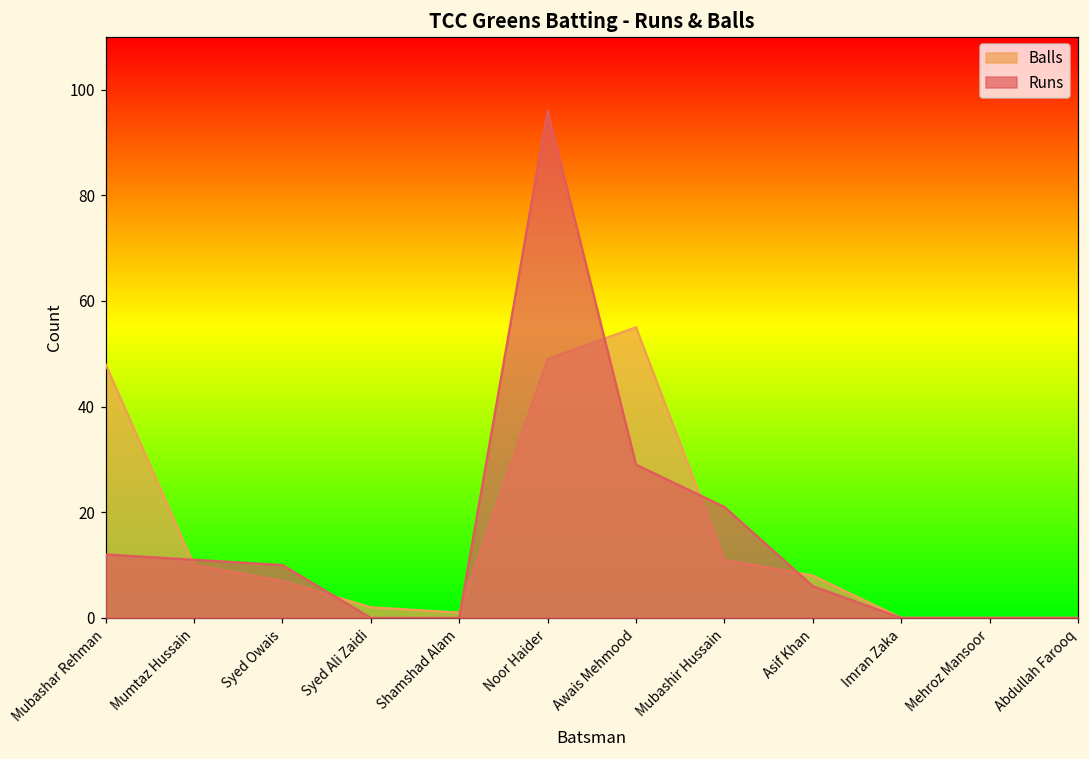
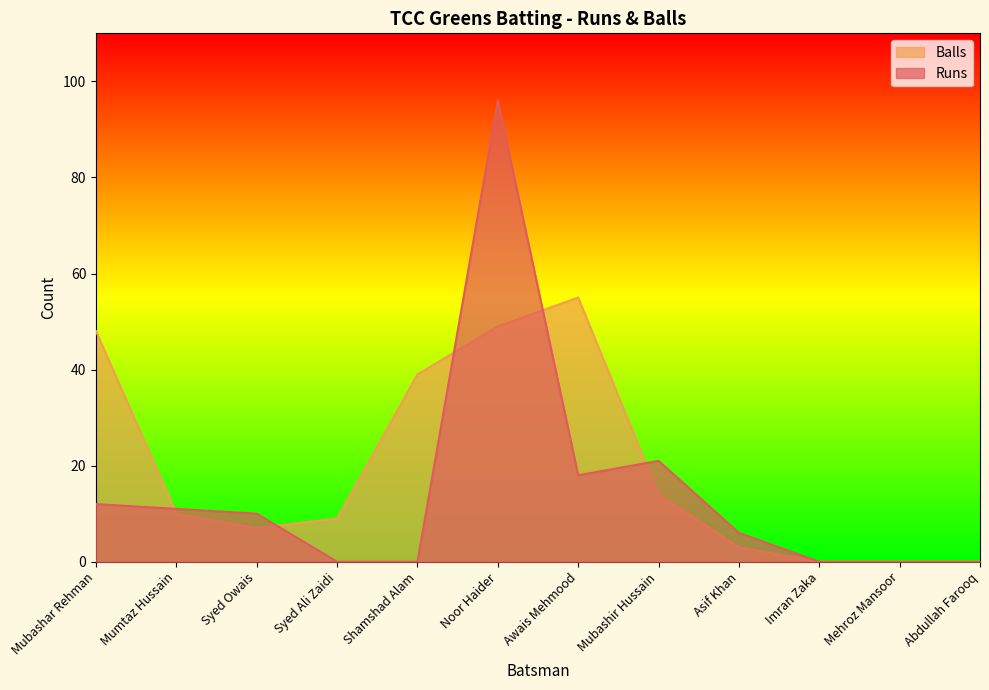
  {
    "Balls": {
      "Mubashar Rehman": 48,
      "Mumtaz Hussain": 10,
      "Syed Owais": 7,
-     "Syed Ali Zaidi": 2,
-     "Shamshad Alam": 1,
+     "Syed Ali Zaidi": 9,
+     "Shamshad Alam": 39,
      "Noor Haider": 49,
      "Awais Mehmood": 55,
-     "Mubashir Hussain": 11,
-     "Asif Khan": 8
+     "Mubashir Hussain": 14,
+     "Asif Khan": 3
    },
    "Runs": {
      "Mubashar Rehman": 12,
      "Mumtaz Hussain": 11,
      "Syed Owais": 10,
      "Syed Ali Zaidi": 0,
      "Shamshad Alam": 0,
      "Noor Haider": 96,
-     "Awais Mehmood": 29,
+     "Awais Mehmood": 18,
      "Mubashir Hussain": 21,
      "Asif Khan": 6
    }
  }
